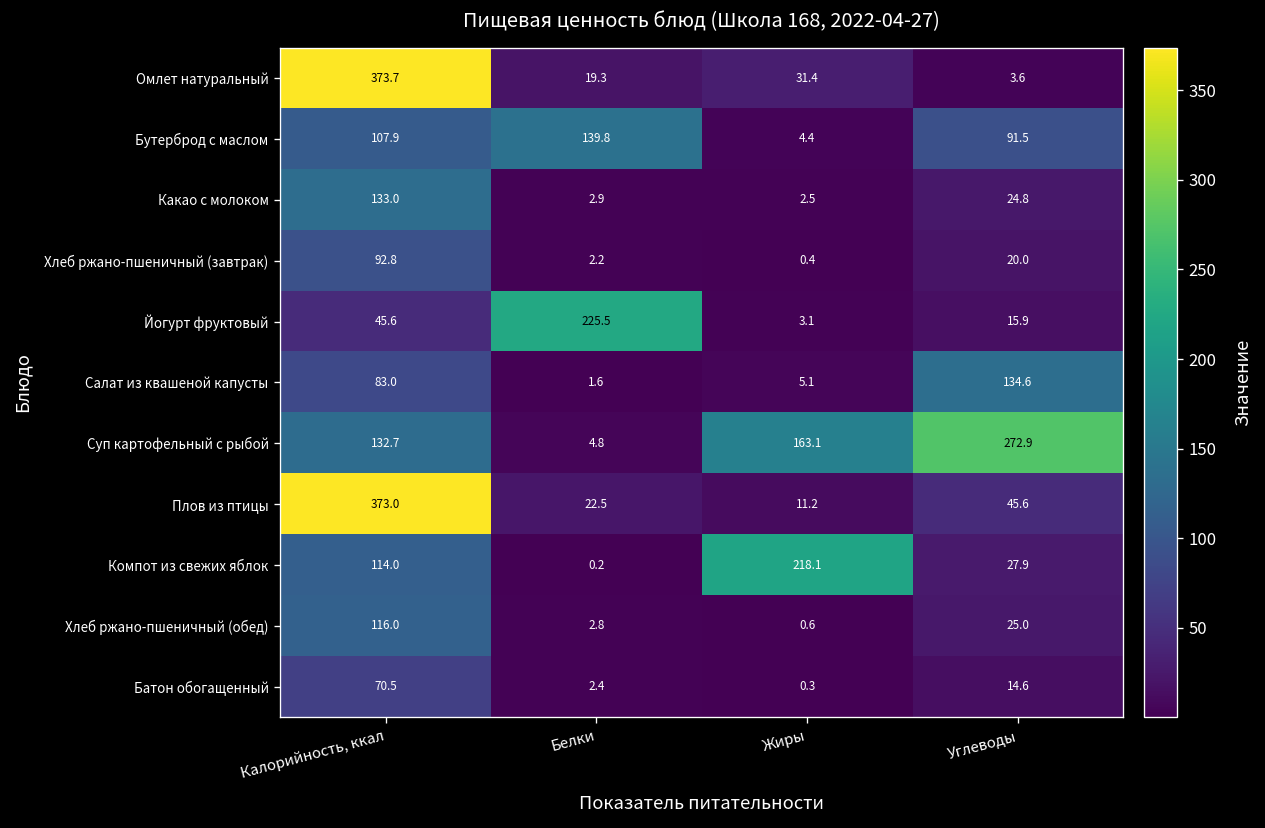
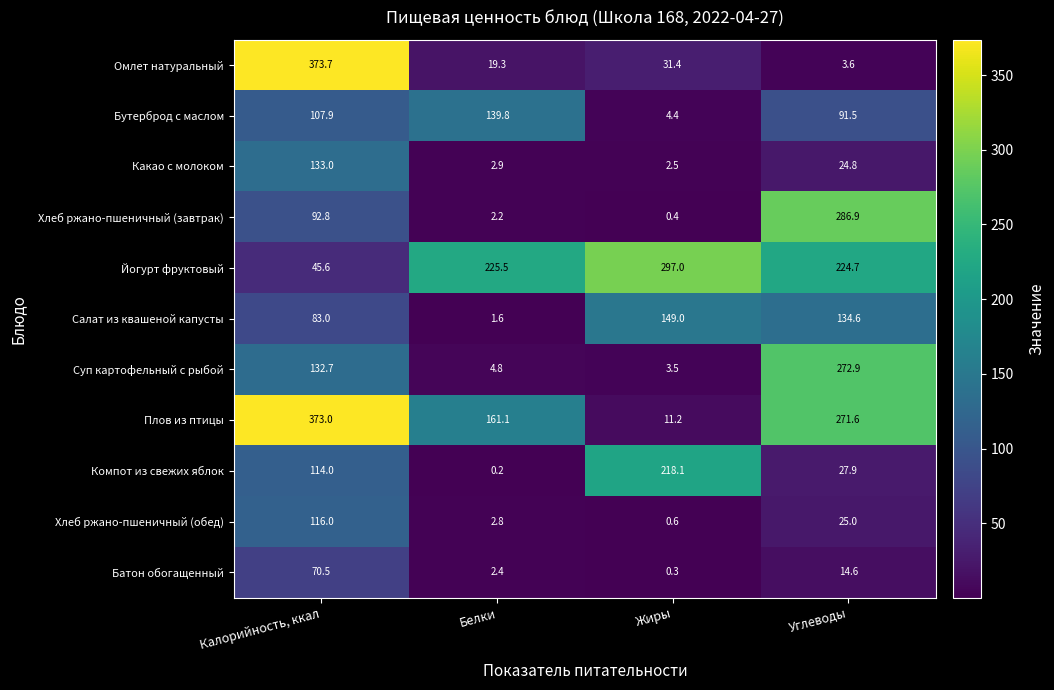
  {
    "Омлет натуральный": {
      "Калорийность, ккал": 373.7,
      "Белки": 19.3,
      "Жиры": 31.4,
      "Углеводы": 3.6
    },
    "Бутерброд с маслом": {
      "Калорийность, ккал": 107.9,
      "Белки": 139.8,
      "Жиры": 4.4,
      "Углеводы": 91.5
    },
    "Какао с молоком": {
      "Калорийность, ккал": 133.0,
      "Белки": 2.9,
      "Жиры": 2.5,
      "Углеводы": 24.8
    },
    "Хлеб ржано-пшеничный (завтрак)": {
      "Калорийность, ккал": 92.8,
      "Белки": 2.2,
      "Жиры": 0.4,
-     "Углеводы": 20.0
+     "Углеводы": 286.9
    },
    "Йогурт фруктовый": {
      "Калорийность, ккал": 45.6,
      "Белки": 225.5,
-     "Жиры": 3.1,
-     "Углеводы": 15.9
+     "Жиры": 297.0,
+     "Углеводы": 224.7
    },
    "Салат из квашеной капусты": {
      "Калорийность, ккал": 83.0,
      "Белки": 1.6,
-     "Жиры": 5.1,
+     "Жиры": 149.0,
      "Углеводы": 134.6
    },
    "Суп картофельный с рыбой": {
      "Калорийность, ккал": 132.7,
      "Белки": 4.8,
-     "Жиры": 163.1,
+     "Жиры": 3.5,
      "Углеводы": 272.9
    },
    "Плов из птицы": {
      "Калорийность, ккал": 373.0,
-     "Белки": 22.5,
+     "Белки": 161.1,
      "Жиры": 11.2,
-     "Углеводы": 45.6
+     "Углеводы": 271.6
    },
    "Компот из свежих яблок": {
      "Калорийность, ккал": 114.0,
      "Белки": 0.2,
      "Жиры": 218.1,
      "Углеводы": 27.9
    },
    "Хлеб ржано-пшеничный (обед)": {
      "Калорийность, ккал": 116.0,
      "Белки": 2.8,
      "Жиры": 0.6,
      "Углеводы": 25.0
    },
    "Батон обогащенный": {
      "Калорийность, ккал": 70.5,
      "Белки": 2.4,
      "Жиры": 0.3,
      "Углеводы": 14.6
    }
  }
